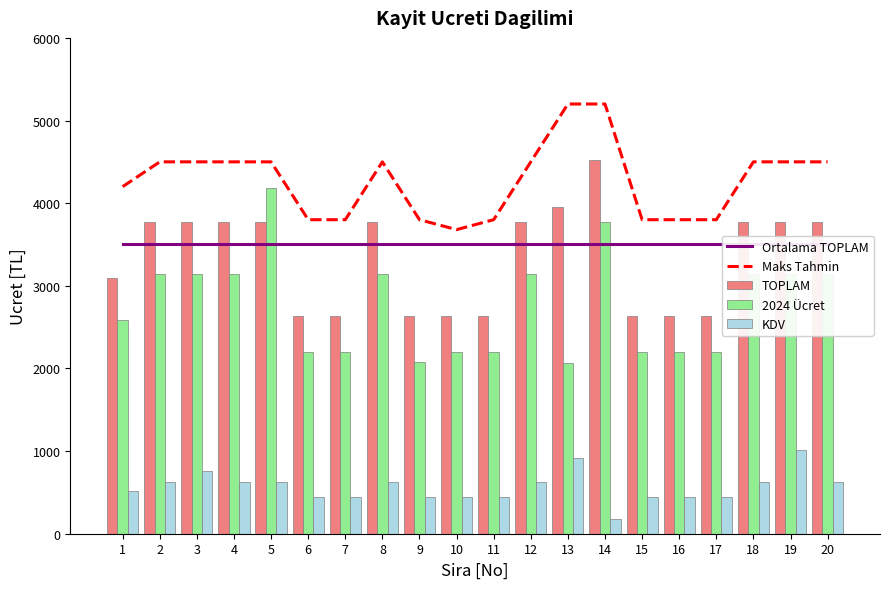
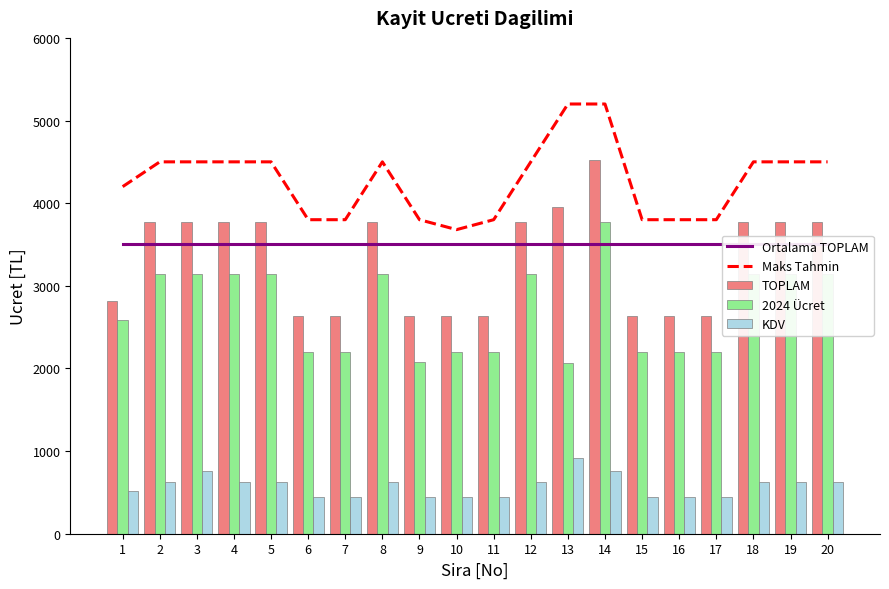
  {
    "TOPLAM": {
-     "1": 3100,
+     "1": 2800,
      "2": 3800,
      "3": 3800,
      "4": 3800,
      "5": 3800,
      "6": 2600,
      "7": 2600,
      "8": 3800,
      "9": 2600,
      "10": 2600,
      "11": 2600,
      "12": 3800,
      "13": 4000,
      "14": 4500,
      "15": 2600,
      "16": 2600,
      "17": 2600,
      "18": 3800,
      "19": 3800,
      "20": 3800
    },
    "Ortalama TOPLAM": {
      "1": 3500,
      "2": 3500,
      "3": 3500,
      "4": 3500,
      "5": 3500,
      "6": 3500,
      "7": 3500,
      "8": 3500,
      "9": 3500,
      "10": 3500,
      "11": 3500,
      "12": 3500,
      "13": 3500,
      "14": 3500,
      "15": 3500,
      "16": 3500,
      "17": 3500
    },
    "Maks Tahmin": {
      "1": 4200,
      "2": 4500,
      "3": 4500,
      "4": 4500,
      "5": 4500,
      "6": 3800,
      "7": 3800,
      "8": 4500,
      "9": 3800,
      "10": 3700,
      "11": 3800,
      "12": 4500,
      "13": 5200,
      "14": 5200,
      "15": 3800,
      "16": 3800,
      "17": 3800,
      "18": 4500,
      "19": 4500,
      "20": 4500
    },
    "2024 Ücret": {
      "1": 2600,
      "2": 3100,
      "3": 3100,
      "4": 3100,
-     "5": 4200,
+     "5": 3100,
      "6": 2200,
      "7": 2200,
      "8": 3100,
      "9": 2100,
      "10": 2200,
      "11": 2200,
      "12": 3100,
      "13": 2100,
      "14": 3800,
      "15": 2200,
      "16": 2200,
      "17": 2200
    },
    "KDV": {
      "1": 500,
      "2": 600,
      "3": 800,
      "4": 600,
      "5": 600,
      "6": 400,
      "7": 400,
      "8": 600,
      "9": 400,
      "10": 400,
      "11": 400,
      "12": 600,
      "13": 900,
-     "14": 200,
+     "14": 800,
      "15": 400,
      "16": 400,
      "17": 400,
      "18": 600,
-     "19": 1000,
+     "19": 600,
      "20": 600
    }
  }
